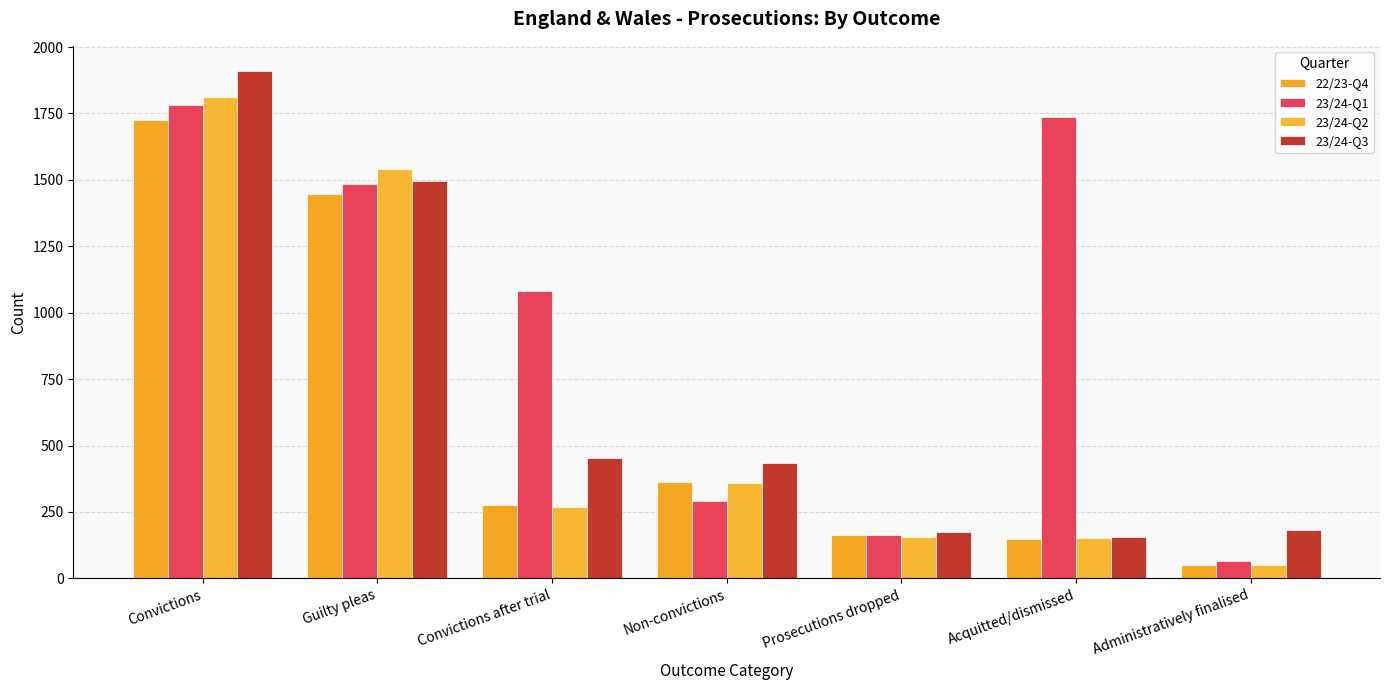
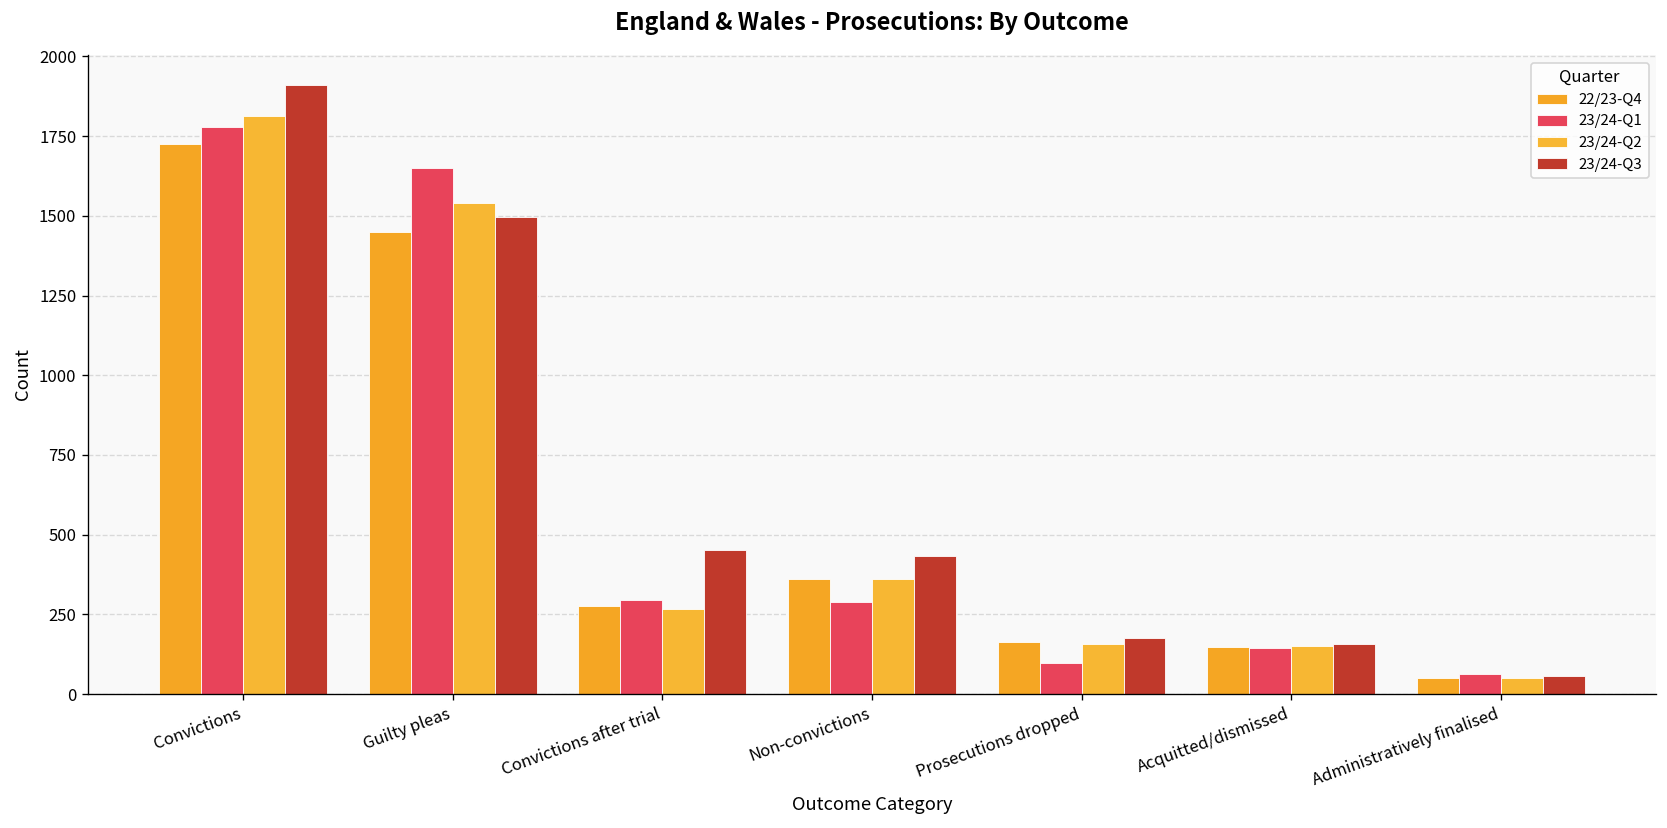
  {
    "23/24-Q1": {
      "Convictions": 1780,
-     "Guilty pleas": 1480,
-     "Convictions after trial": 1080,
+     "Guilty pleas": 1650,
+     "Convictions after trial": 300,
      "Non-convictions": 290,
-     "Prosecutions dropped": 160,
-     "Acquitted/dismissed": 1740,
+     "Prosecutions dropped": 100,
+     "Acquitted/dismissed": 150,
      "Administratively finalised": 60
    },
    "23/24-Q3": {
      "Convictions": 1910,
      "Guilty pleas": 1500,
      "Convictions after trial": 450,
      "Non-convictions": 430,
      "Prosecutions dropped": 180,
      "Acquitted/dismissed": 160,
-     "Administratively finalised": 180
+     "Administratively finalised": 60
    }
  }
